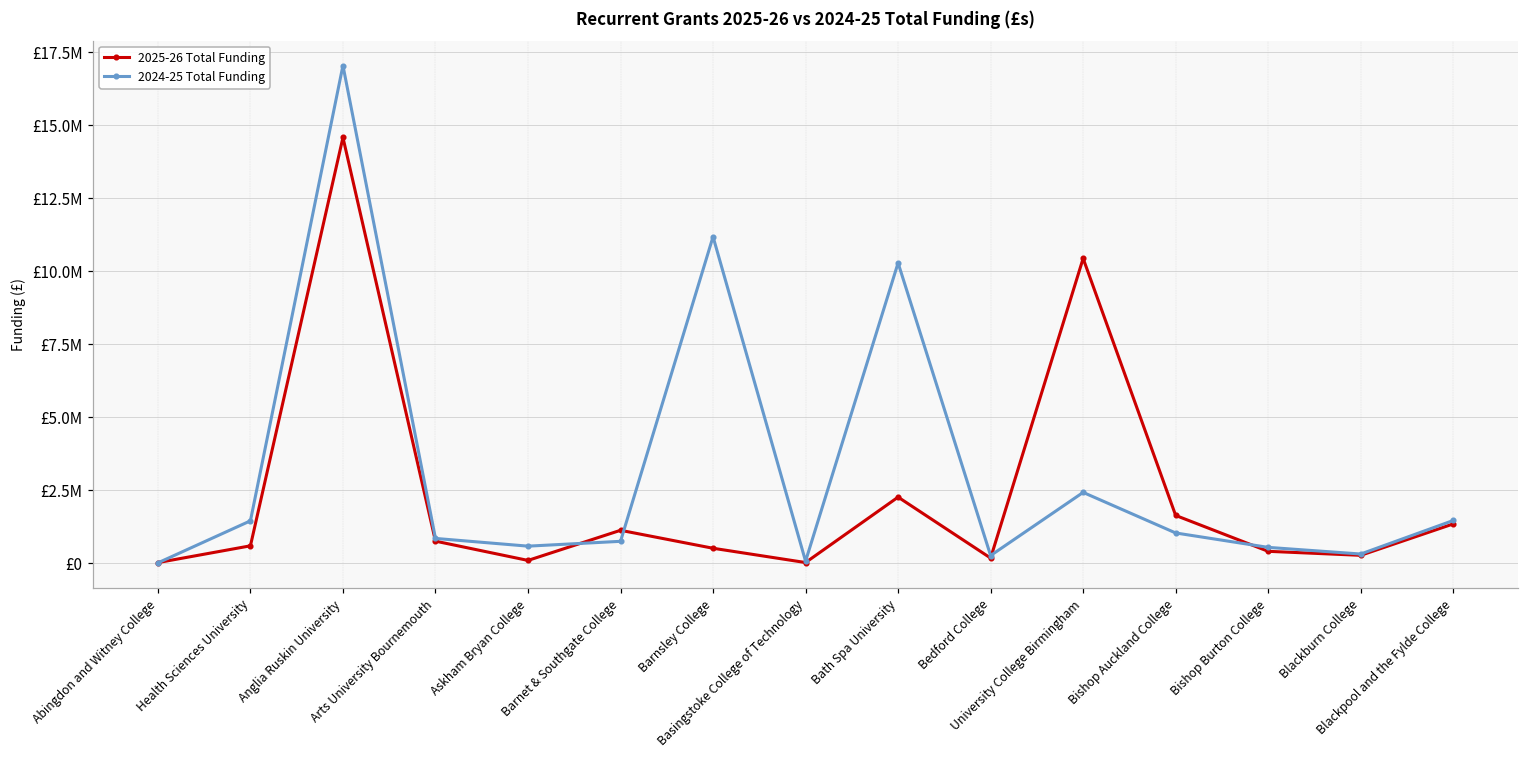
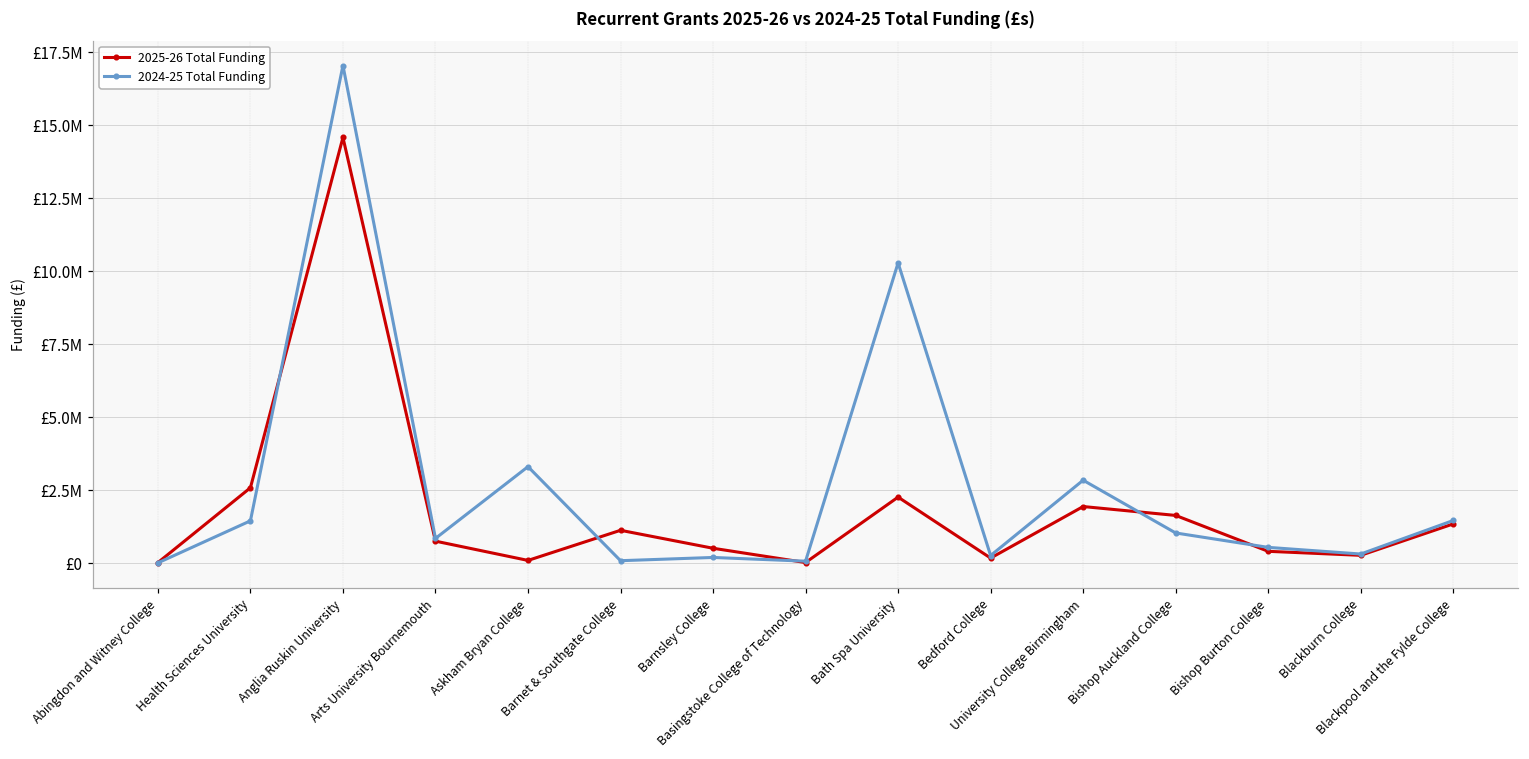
  {
    "2025-26 Total Funding": {
-     "Health Sciences University": "£600000",
+     "Health Sciences University": "£2600000",
      "Anglia Ruskin University": "£14600000",
      "Askham Bryan College": "£100000",
      "Barnet & Southgate College": "£1100000",
      "Barnsley College": "£500000",
      "Bath Spa University": "£2300000",
-     "University College Birmingham": "£10400000",
+     "University College Birmingham": "£1900000",
      "Bishop Auckland College": "£1600000",
      "Bishop Burton College": "£400000",
      "Blackpool and the Fylde College": "£1300000"
    },
    "2024-25 Total Funding": {
      "Health Sciences University": "£1400000",
      "Anglia Ruskin University": "£17000000",
-     "Askham Bryan College": "£600000",
-     "Barnet & Southgate College": "£700000",
-     "Barnsley College": "£11200000",
+     "Askham Bryan College": "£3300000",
+     "Barnet & Southgate College": "£100000",
+     "Barnsley College": "£200000",
      "Bath Spa University": "£10300000",
-     "University College Birmingham": "£2400000",
+     "University College Birmingham": "£2800000",
      "Bishop Auckland College": "£1000000",
      "Bishop Burton College": "£500000",
      "Blackpool and the Fylde College": "£1500000"
    }
  }
